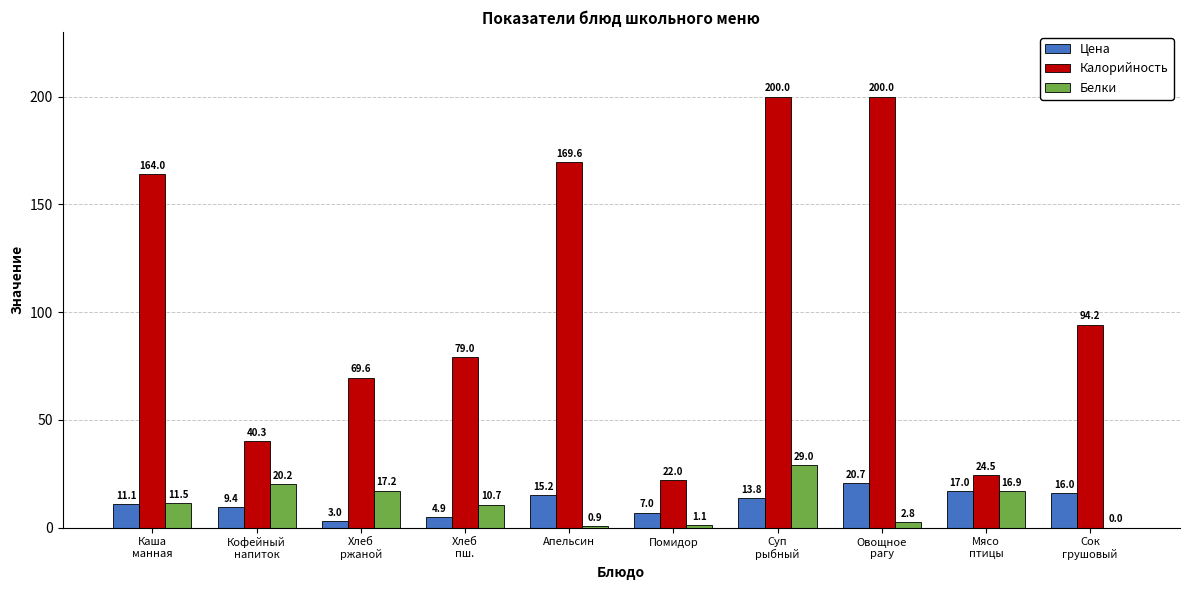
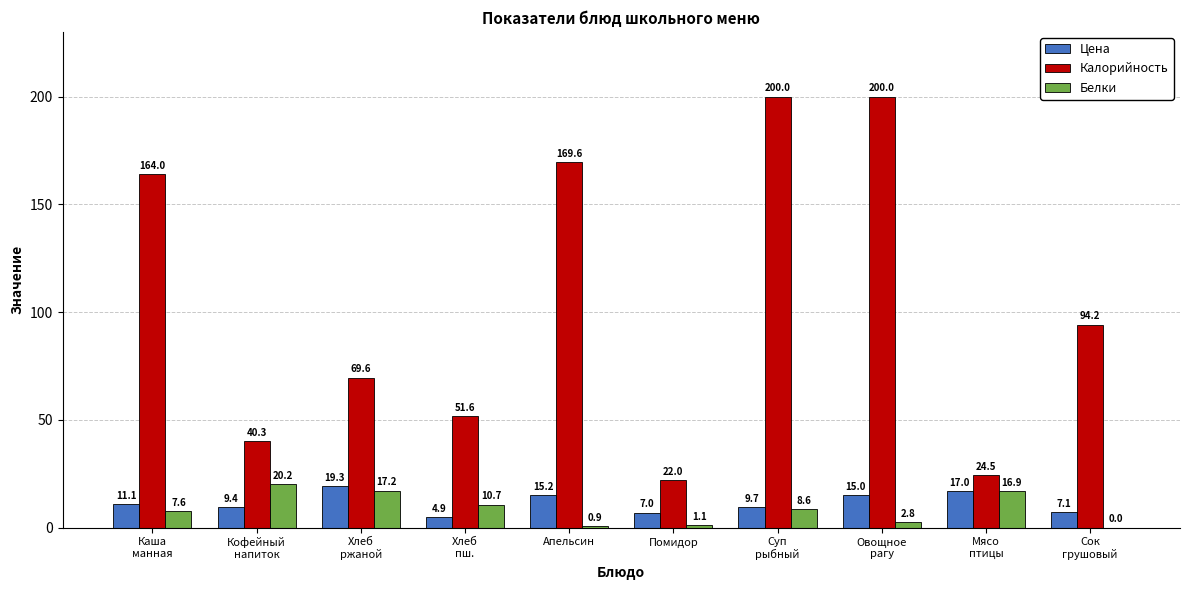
  {
    "Цена": {
      "Каша манная": 11.1,
      "Кофейный напиток": 9.4,
-     "Хлеб ржаной": 3.0,
+     "Хлеб ржаной": 19.3,
      "Хлеб пш.": 4.9,
      "Апельсин": 15.2,
      "Помидор": 7.0,
-     "Суп рыбный": 13.8,
-     "Овощное рагу": 20.7,
+     "Суп рыбный": 9.7,
+     "Овощное рагу": 15.0,
      "Мясо птицы": 17.0,
-     "Сок грушовый": 16.0
+     "Сок грушовый": 7.1
    },
    "Калорийность": {
      "Каша манная": 164.0,
      "Кофейный напиток": 40.3,
      "Хлеб ржаной": 69.6,
-     "Хлеб пш.": 79.0,
+     "Хлеб пш.": 51.6,
      "Апельсин": 169.6,
      "Помидор": 22.0,
      "Суп рыбный": 200.0,
      "Овощное рагу": 200.0,
      "Мясо птицы": 24.5,
      "Сок грушовый": 94.2
    },
    "Белки": {
-     "Каша манная": 11.5,
+     "Каша манная": 7.6,
      "Кофейный напиток": 20.2,
      "Хлеб ржаной": 17.2,
      "Хлеб пш.": 10.7,
      "Апельсин": 0.9,
      "Помидор": 1.1,
-     "Суп рыбный": 29.0,
+     "Суп рыбный": 8.6,
      "Овощное рагу": 2.8,
      "Мясо птицы": 16.9,
      "Сок грушовый": 0.0
    }
  }
